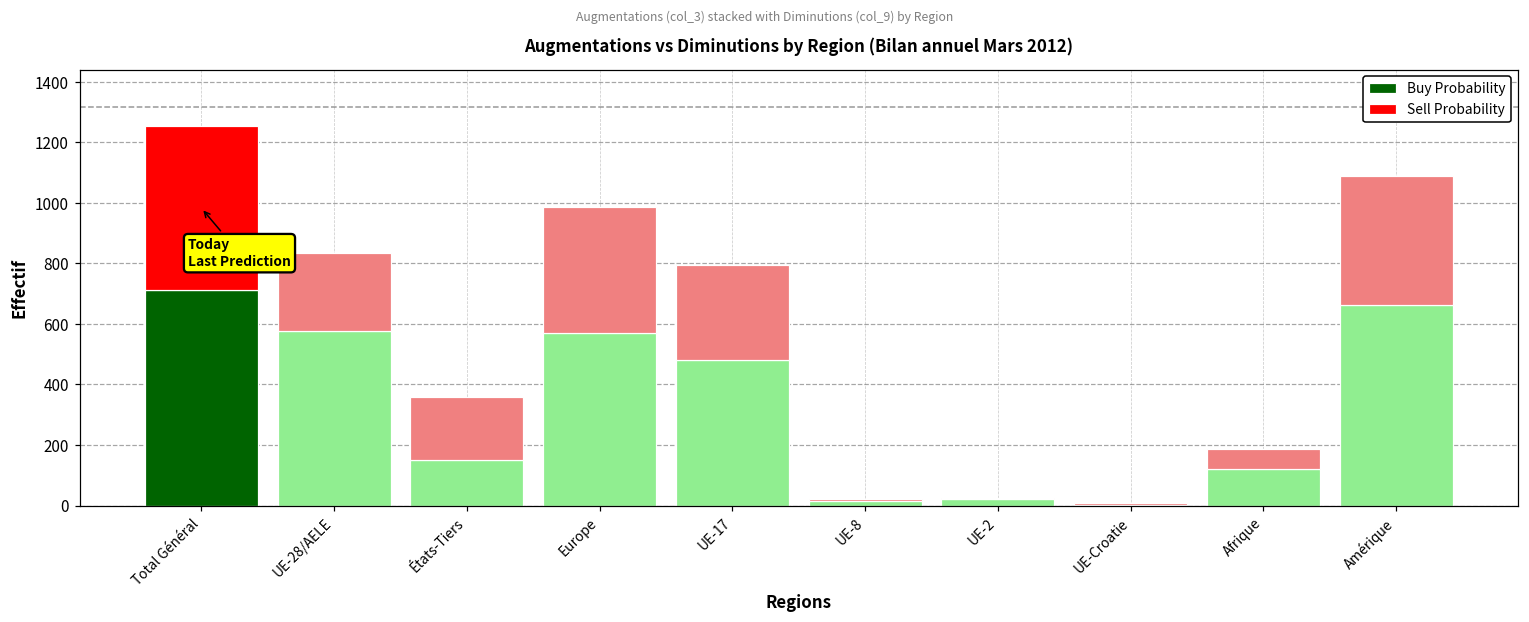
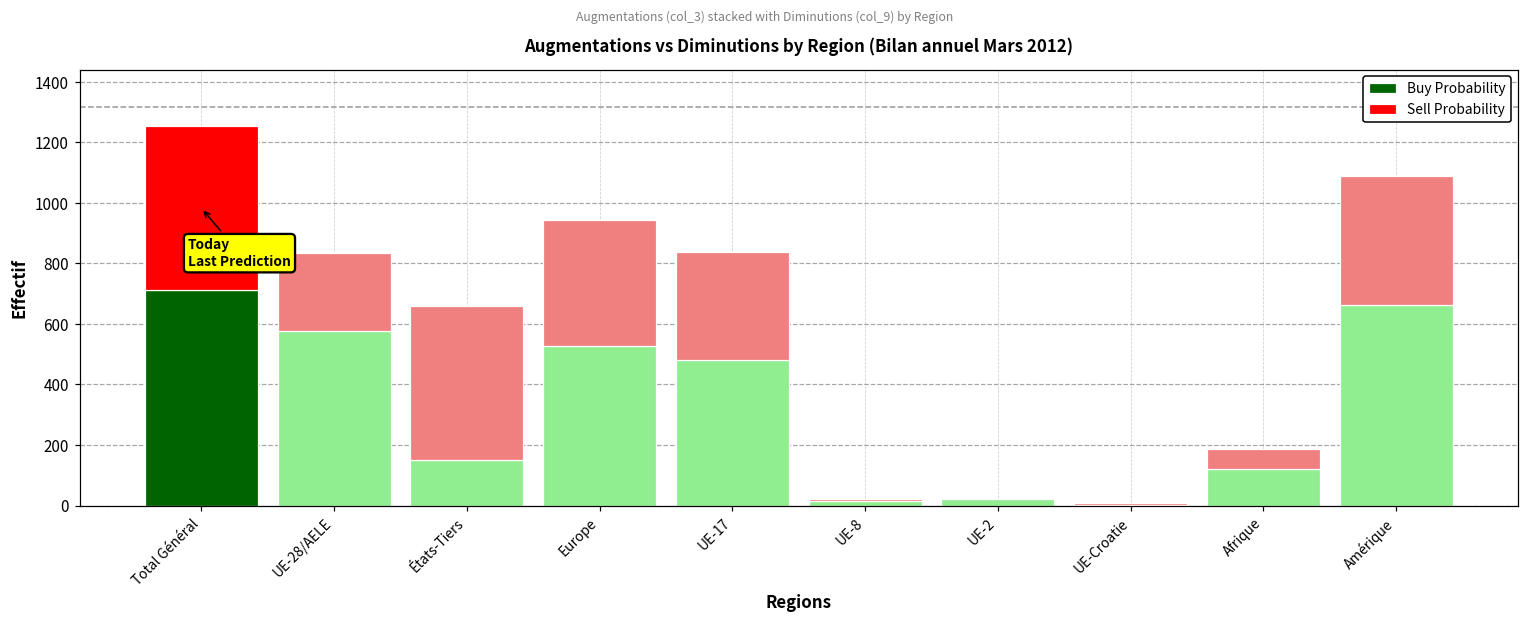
  {
    "Buy Probability": {
      "Total Général": 710,
      "UE-28/AELE": 580,
      "États-Tiers": 150,
-     "Europe": 570,
+     "Europe": 530,
      "UE-17": 480,
      "UE-8": 20,
      "UE-2": 20,
      "Afrique": 120,
      "Amérique": 660
    },
    "Sell Probability": {
      "Total Général": 540,
      "UE-28/AELE": 260,
-     "États-Tiers": 210,
+     "États-Tiers": 510,
      "Europe": 420,
-     "UE-17": 320,
+     "UE-17": 360,
      "Afrique": 70,
      "Amérique": 430
    }
  }
